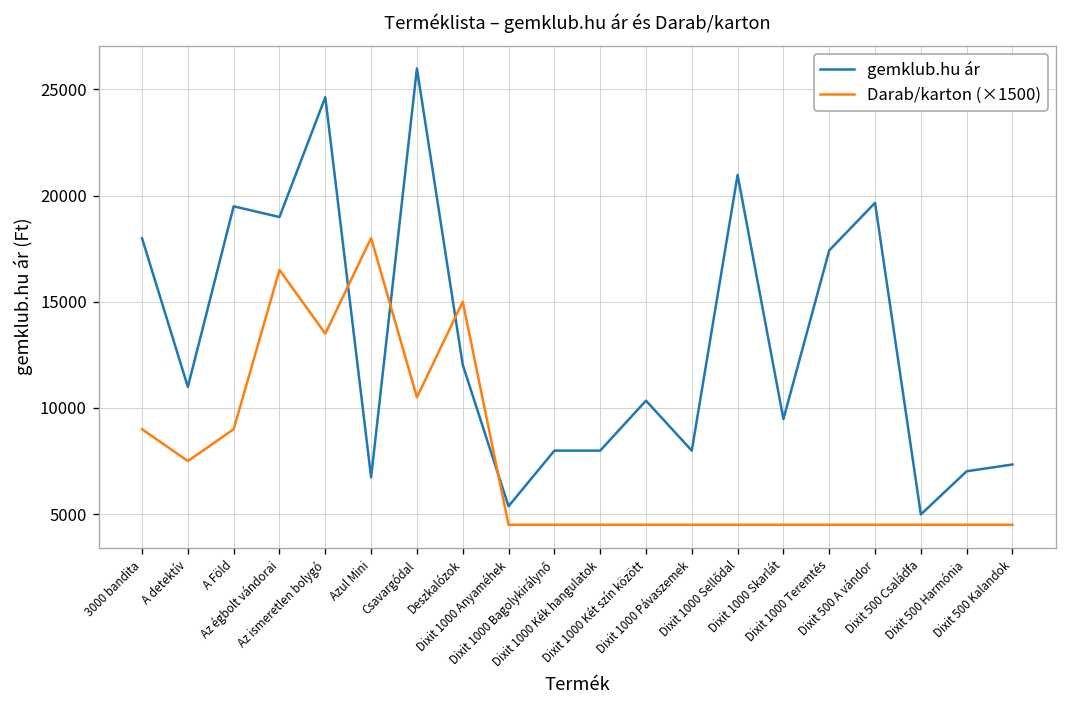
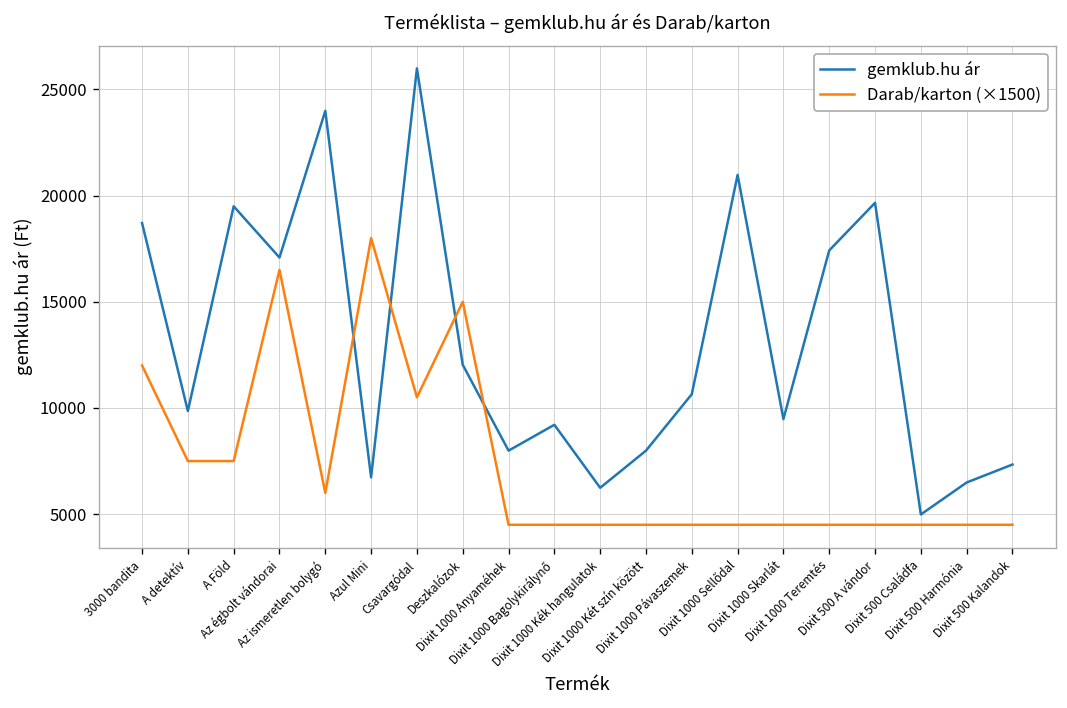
  {
    "gemklub.hu ár": {
-     "3000 bandita": 18000,
-     "A detektív": 11000,
+     "3000 bandita": 18700,
+     "A detektív": 9900,
      "A Föld": 19500,
-     "Az égbolt vándorai": 19000,
-     "Az ismeretlen bolygó": 24600,
+     "Az égbolt vándorai": 17100,
+     "Az ismeretlen bolygó": 24000,
      "Azul Mini": 6700,
      "Csavargódal": 26000,
      "Deszkalózok": 12000,
-     "Dixit 1000 Anyaméhek": 5400,
-     "Dixit 1000 Bagolykirálynő": 8000,
-     "Dixit 1000 Kék hangulatok": 8000,
-     "Dixit 1000 Két szín között": 10300,
-     "Dixit 1000 Pávaszemek": 8000,
+     "Dixit 1000 Anyaméhek": 8000,
+     "Dixit 1000 Bagolykirálynő": 9200,
+     "Dixit 1000 Kék hangulatok": 6200,
+     "Dixit 1000 Két szín között": 8000,
+     "Dixit 1000 Pávaszemek": 10600,
      "Dixit 1000 Sellődal": 21000,
      "Dixit 1000 Skarlát": 9500,
      "Dixit 1000 Teremtés": 17400,
      "Dixit 500 A vándor": 19700,
      "Dixit 500 Családfa": 5000,
-     "Dixit 500 Harmónia": 7000,
+     "Dixit 500 Harmónia": 6500,
      "Dixit 500 Kalandok": 7300
    },
    "Darab/karton (×1500)": {
-     "3000 bandita": 9000,
+     "3000 bandita": 12000,
      "A detektív": 7500,
-     "A Föld": 9000,
+     "A Föld": 7500,
      "Az égbolt vándorai": 16500,
-     "Az ismeretlen bolygó": 13500,
+     "Az ismeretlen bolygó": 6000,
      "Azul Mini": 18000,
      "Csavargódal": 10500,
      "Deszkalózok": 15000,
      "Dixit 1000 Anyaméhek": 4500,
      "Dixit 1000 Bagolykirálynő": 4500,
      "Dixit 1000 Kék hangulatok": 4500,
      "Dixit 1000 Két szín között": 4500,
      "Dixit 1000 Pávaszemek": 4500,
      "Dixit 1000 Sellődal": 4500,
      "Dixit 1000 Skarlát": 4500,
      "Dixit 1000 Teremtés": 4500,
      "Dixit 500 A vándor": 4500,
      "Dixit 500 Családfa": 4500,
      "Dixit 500 Harmónia": 4500,
      "Dixit 500 Kalandok": 4500
    }
  }
